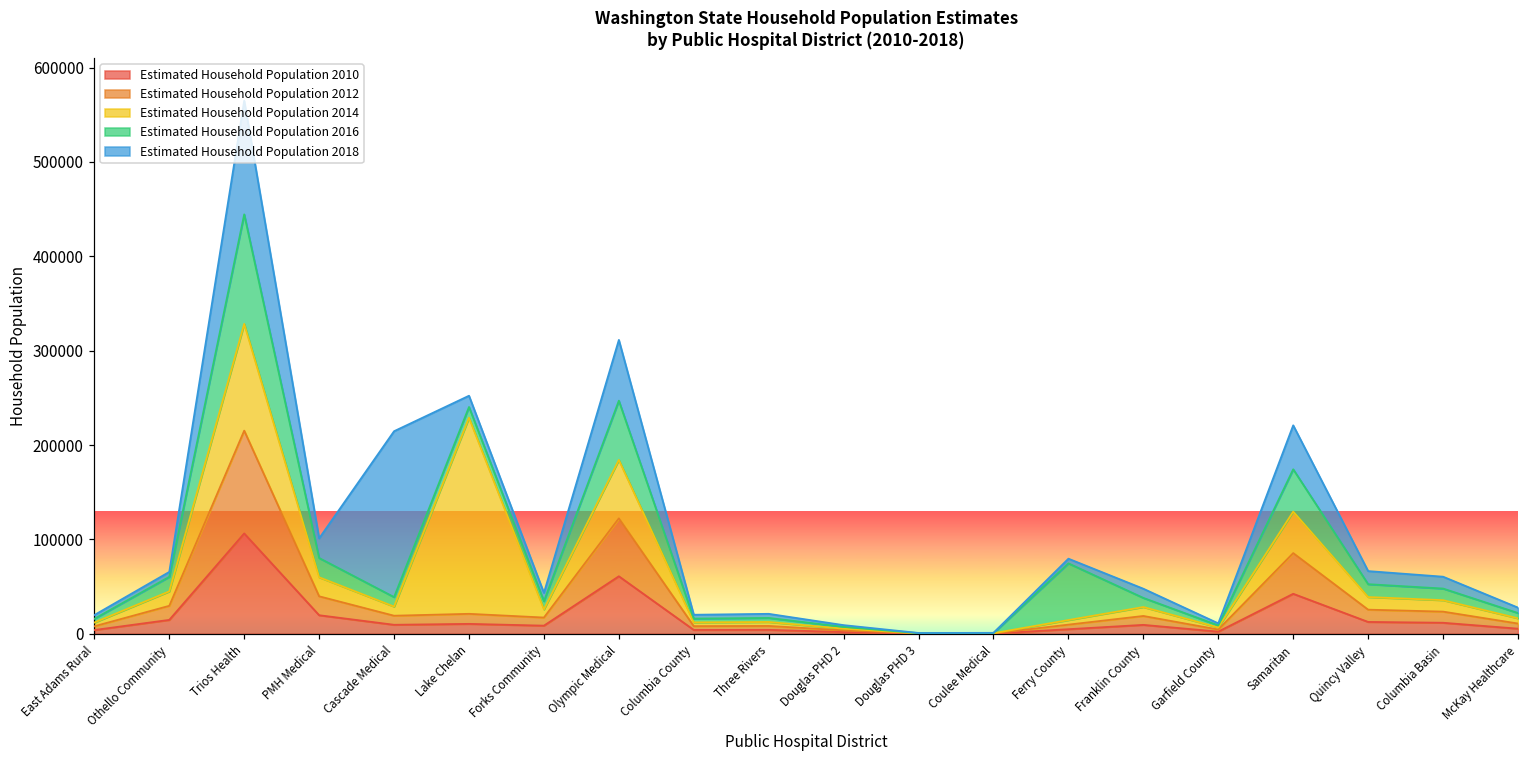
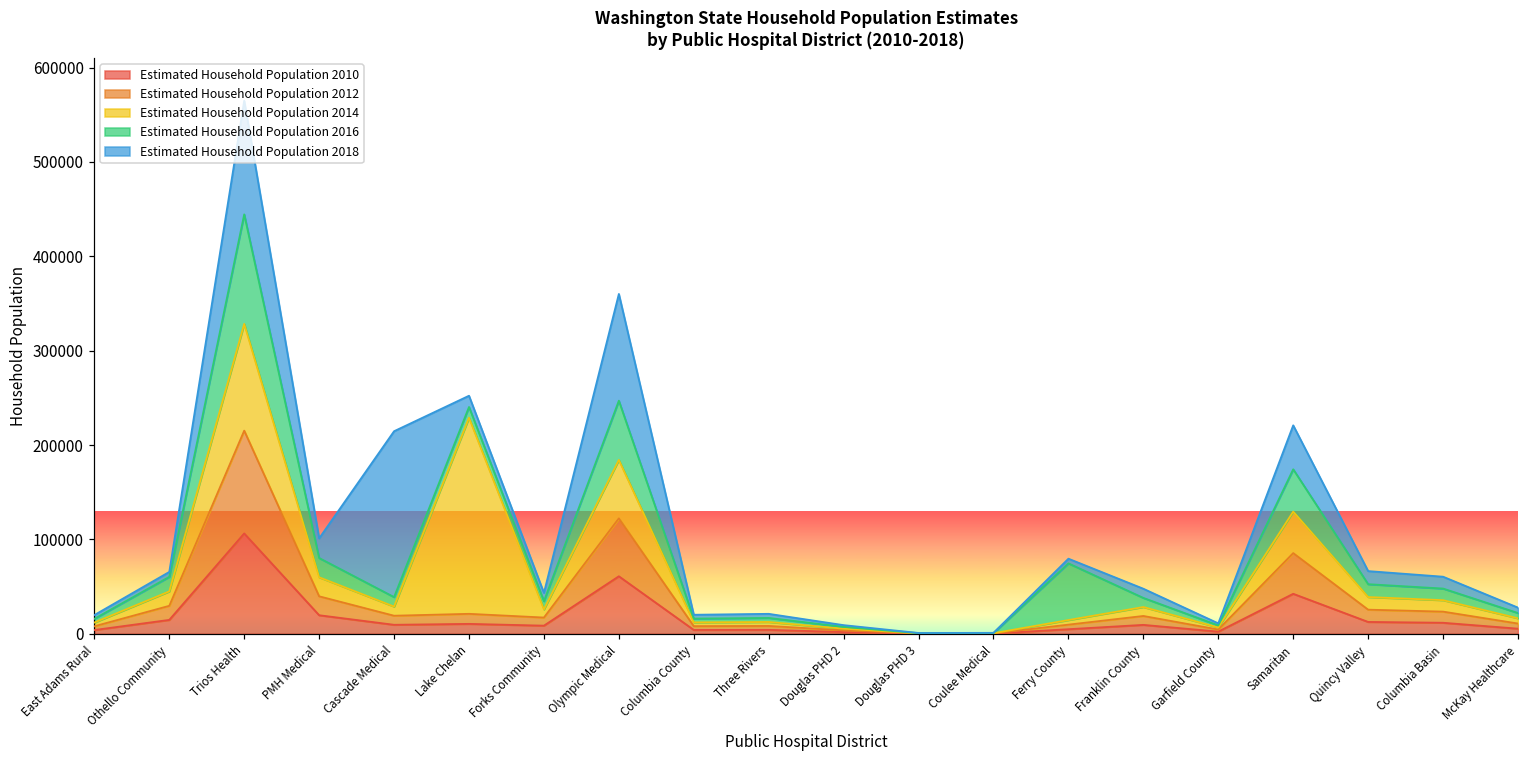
  {
    "Estimated Household Population 2014": {
      "East Adams Rural": 0,
      "Othello Community": 20000,
      "Trios Health": 110000,
      "PMH Medical": 20000,
      "Cascade Medical": 10000,
      "Lake Chelan": 210000,
      "Forks Community": 10000,
      "Olympic Medical": 60000,
      "Columbia County": 0,
      "Three Rivers": 0,
      "Ferry County": 0,
      "Franklin County": 10000,
      "Samaritan": 40000,
      "Quincy Valley": 10000,
      "Columbia Basin": 10000,
      "McKay Healthcare": 10000
    },
    "Estimated Household Population 2016": {
      "East Adams Rural": 0,
      "Othello Community": 20000,
      "Trios Health": 120000,
      "PMH Medical": 20000,
      "Cascade Medical": 10000,
      "Lake Chelan": 10000,
      "Forks Community": 10000,
      "Olympic Medical": 60000,
      "Columbia County": 0,
      "Three Rivers": 0,
      "Ferry County": 60000,
      "Franklin County": 10000,
      "Samaritan": 40000,
      "Quincy Valley": 10000,
      "Columbia Basin": 10000,
      "McKay Healthcare": 10000
    },
    "Estimated Household Population 2018": {
      "East Adams Rural": 0,
      "Othello Community": 10000,
      "PMH Medical": 20000,
      "Cascade Medical": 180000,
      "Lake Chelan": 10000,
      "Forks Community": 10000,
-     "Olympic Medical": 60000,
+     "Olympic Medical": 110000,
      "Columbia County": 0,
      "Three Rivers": 0,
      "Ferry County": 0,
      "Franklin County": 10000,
      "Samaritan": 50000,
      "Quincy Valley": 10000,
      "Columbia Basin": 10000,
      "McKay Healthcare": 10000
    }
  }
